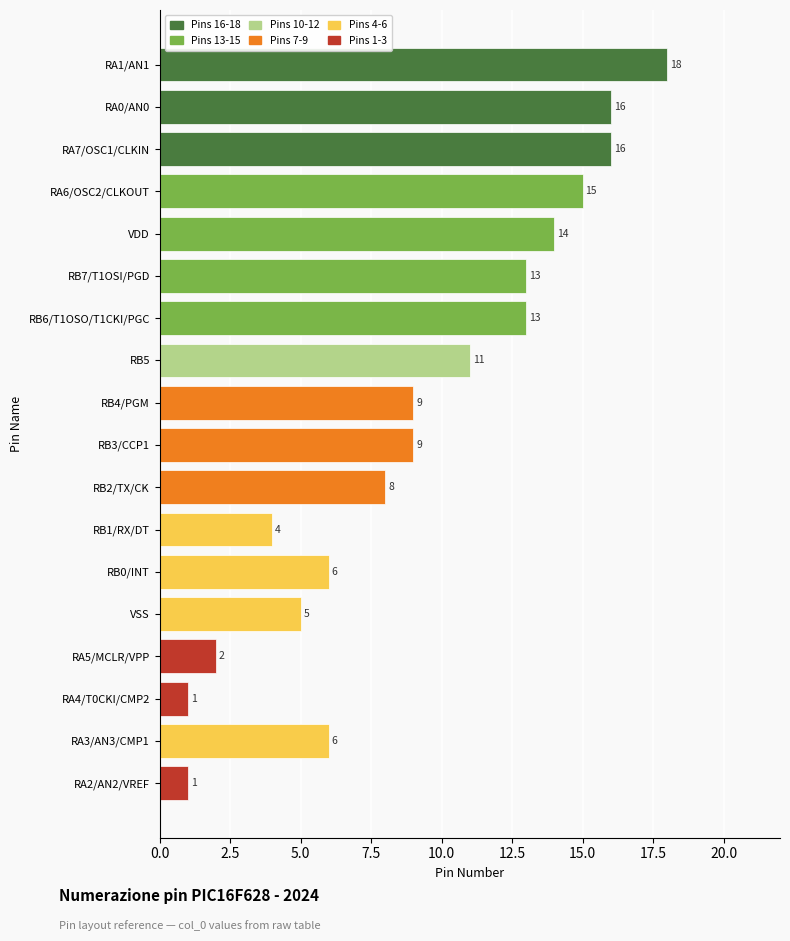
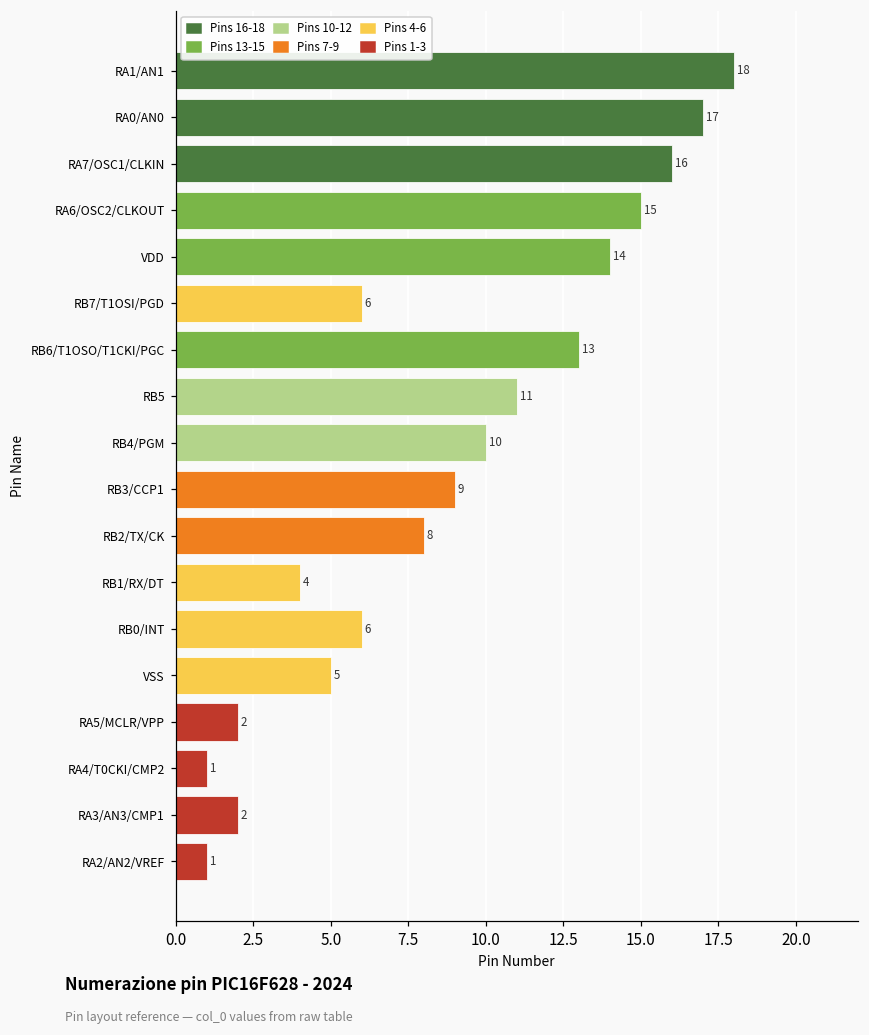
  {
    "RA1/AN1": 18,
-   "RA0/AN0": 16,
+   "RA0/AN0": 17,
    "RA7/OSC1/CLKIN": 16,
    "RA6/OSC2/CLKOUT": 15,
    "VDD": 14,
-   "RB7/T1OSI/PGD": 13,
+   "RB7/T1OSI/PGD": 6,
    "RB6/T1OSO/T1CKI/PGC": 13,
    "RB5": 11,
-   "RB4/PGM": 9,
+   "RB4/PGM": 10,
    "RB3/CCP1": 9,
    "RB2/TX/CK": 8,
    "RB1/RX/DT": 4,
    "RB0/INT": 6,
    "VSS": 5,
    "RA5/MCLR/VPP": 2,
    "RA4/T0CKI/CMP2": 1,
-   "RA3/AN3/CMP1": 6,
+   "RA3/AN3/CMP1": 2,
    "RA2/AN2/VREF": 1
  }
